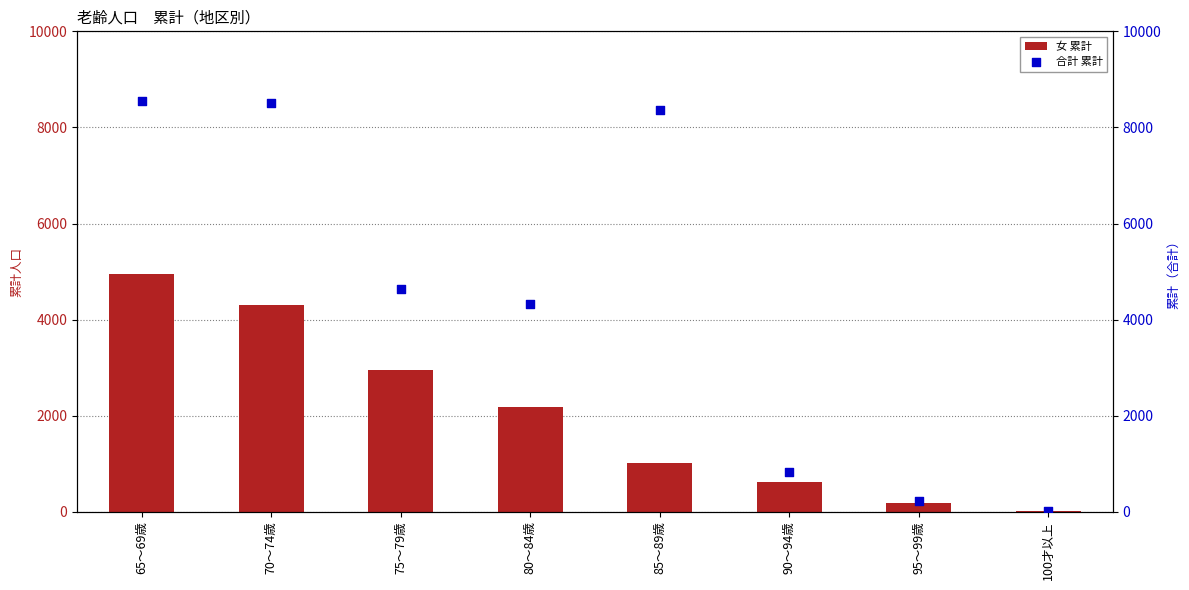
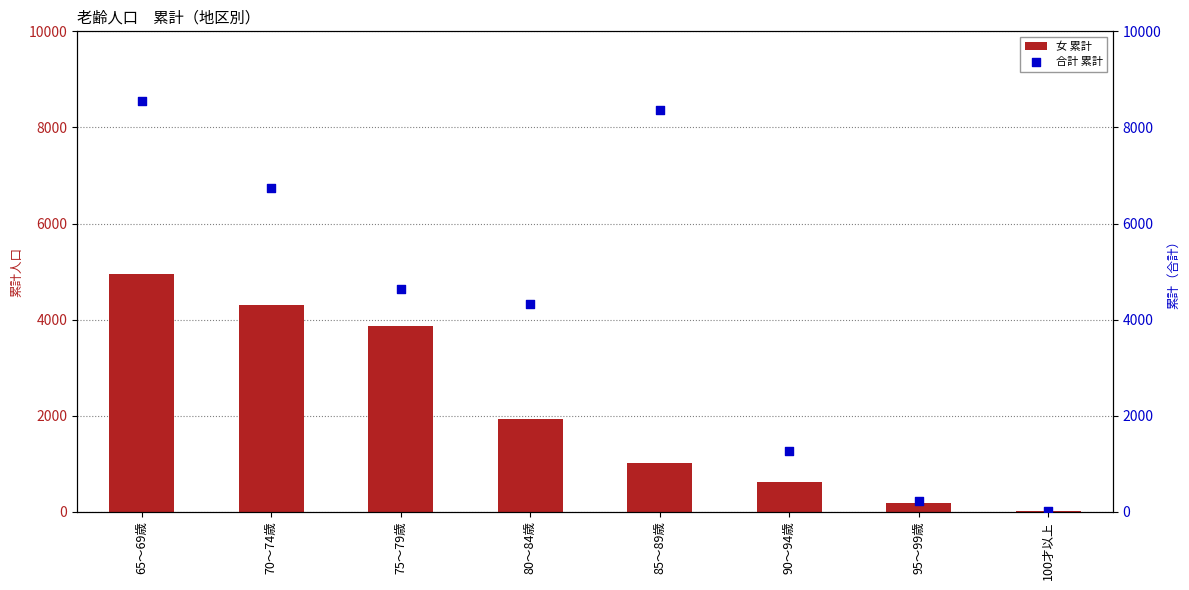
  {
    "女 累計": {
      "65～69歳": 4900,
      "70～74歳": 4300,
-     "75～79歳": 3000,
-     "80～84歳": 2200,
+     "75～79歳": 3900,
+     "80～84歳": 1900,
      "85～89歳": 1000,
      "90～94歳": 600,
      "95～99歳": 200
    },
    "合計 累計": {
-     "70～74歳": 8500,
-     "90～94歳": 800
+     "70～74歳": 6700,
+     "90～94歳": 1300
    }
  }
